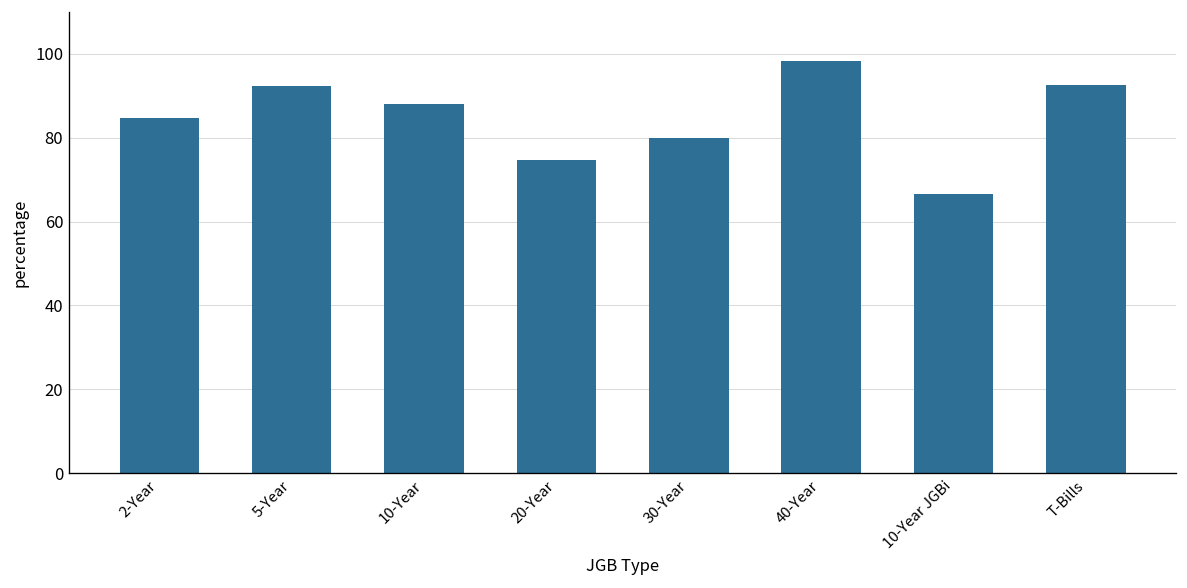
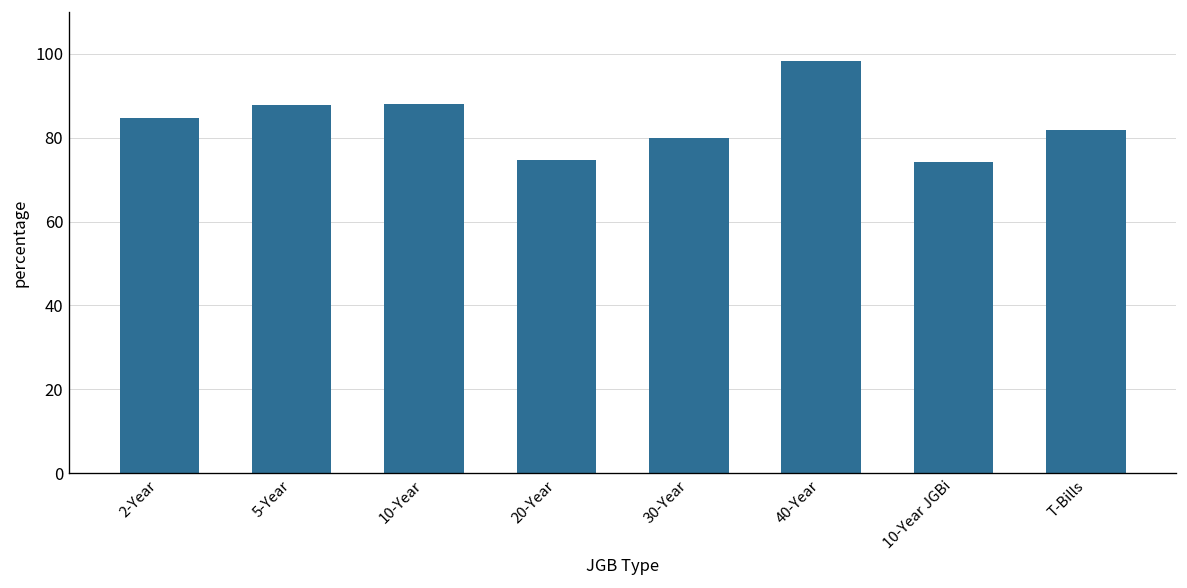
  {
    "2-Year": 85,
-   "5-Year": 92,
+   "5-Year": 88,
    "10-Year": 88,
    "20-Year": 75,
    "30-Year": 80,
    "40-Year": 98,
-   "10-Year JGBi": 67,
-   "T-Bills": 93
+   "10-Year JGBi": 74,
+   "T-Bills": 82
  }
